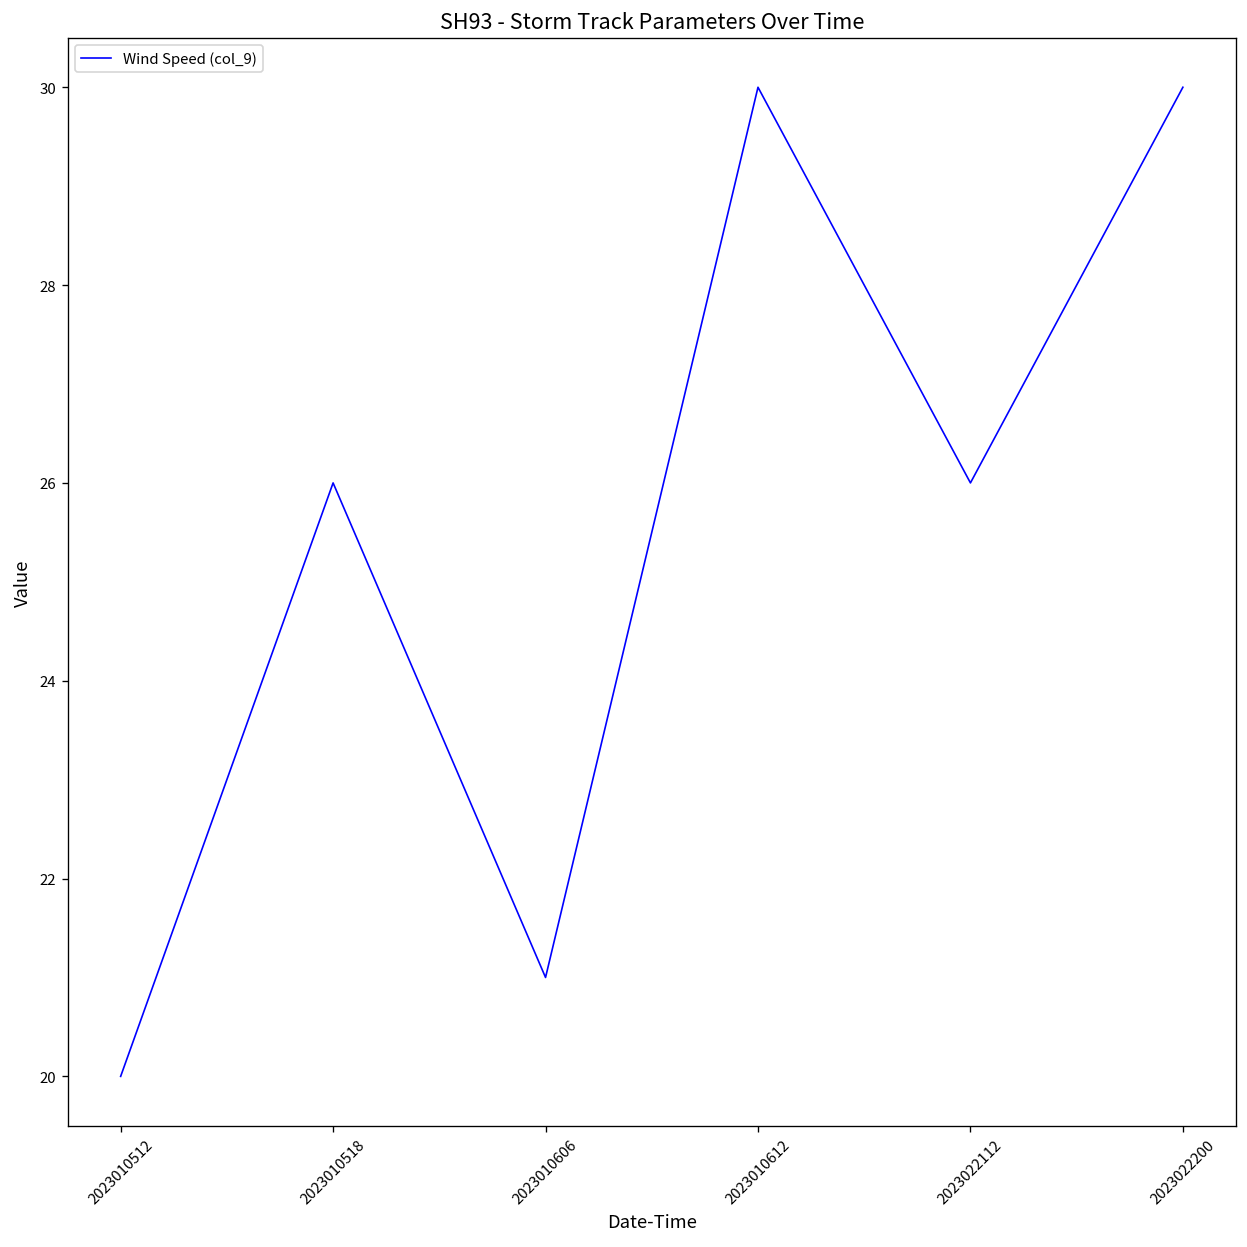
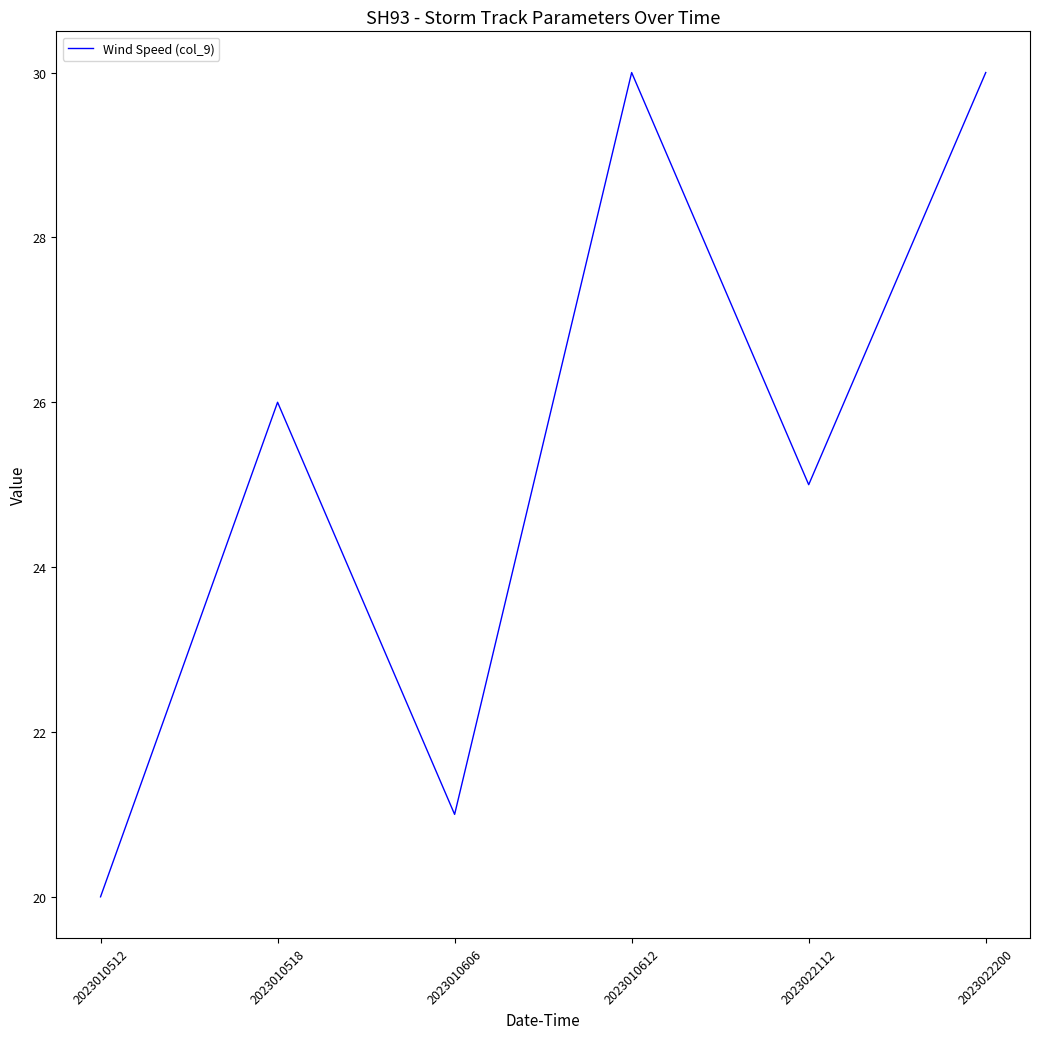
  {
    "2023010512": 20,
    "2023010518": 26,
    "2023010606": 21,
    "2023010612": 30,
-   "2023022112": 26,
+   "2023022112": 25,
    "2023022200": 30
  }
